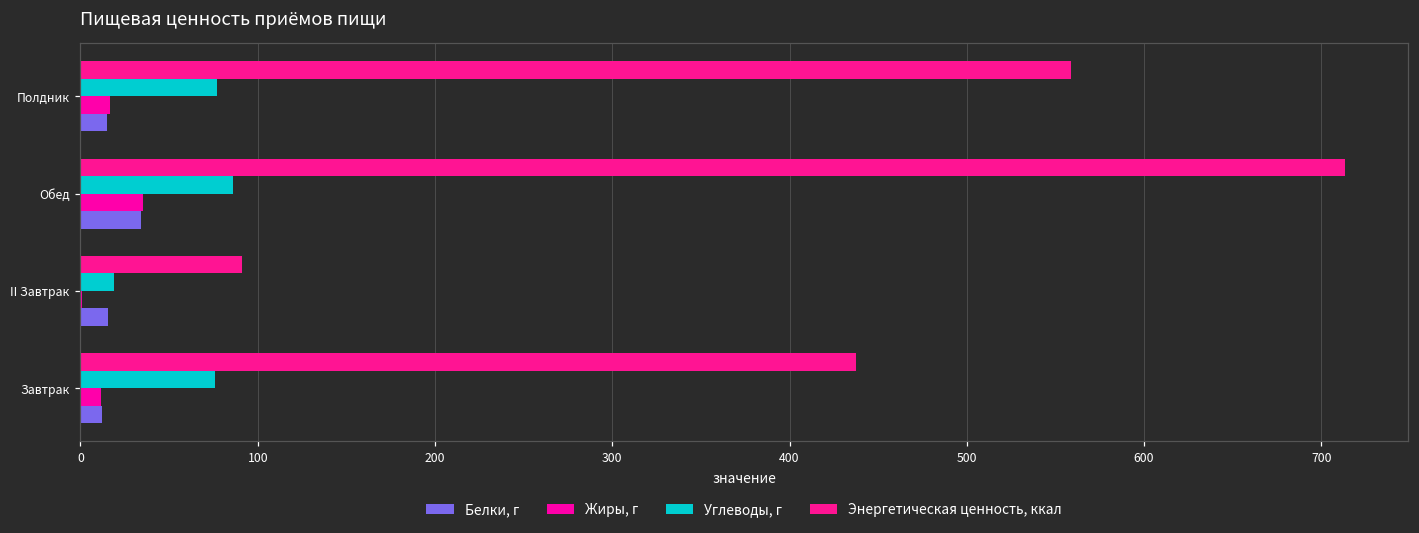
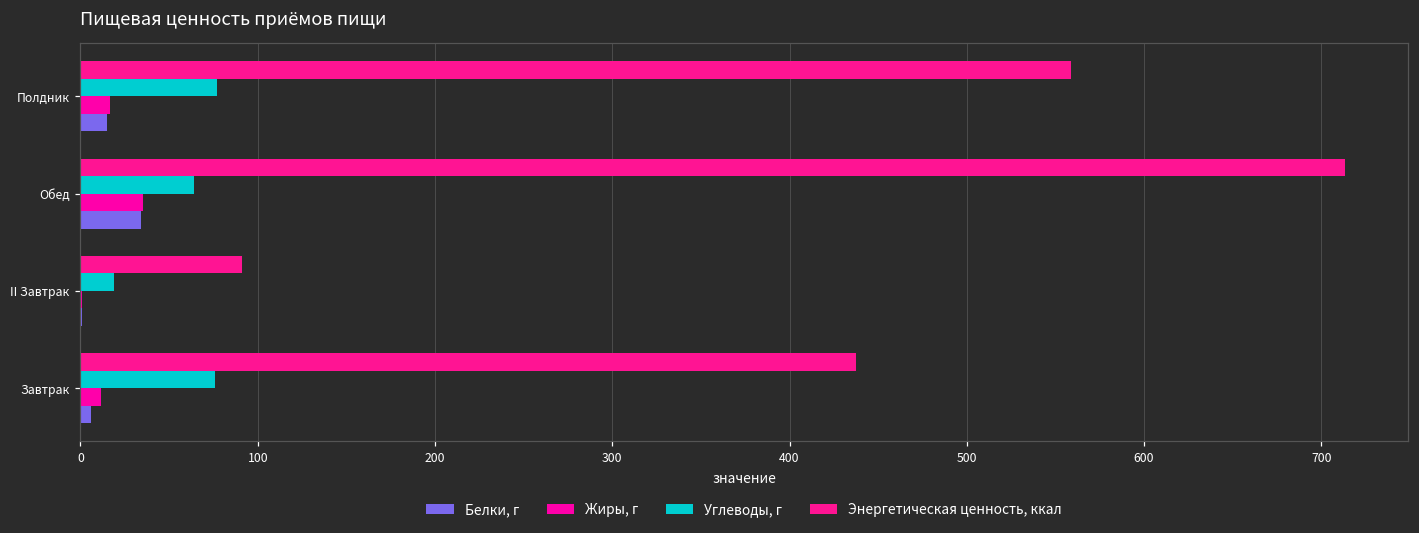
  {
    "Белки, г": {
      "Полдник": 15,
      "Обед": 34,
-     "II Завтрак": 15,
-     "Завтрак": 12
+     "II Завтрак": 1,
+     "Завтрак": 6
    },
    "Углеводы, г": {
      "Полдник": 77,
-     "Обед": 86,
+     "Обед": 64,
      "II Завтрак": 19,
      "Завтрак": 76
    }
  }
